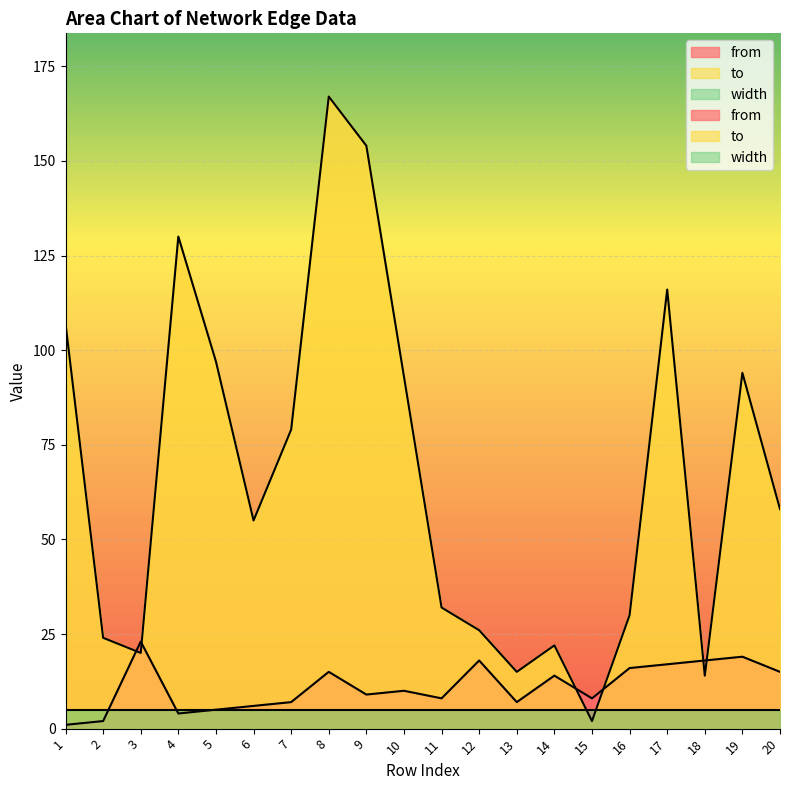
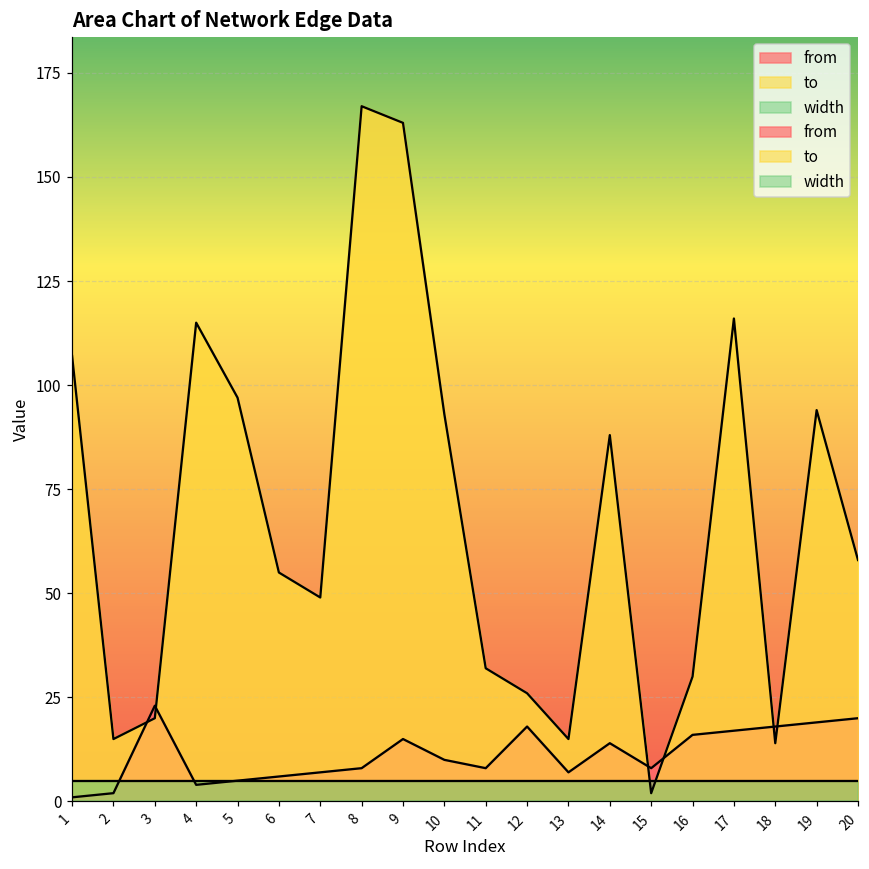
  {
    "from": {
      "1": 1,
      "2": 2,
      "3": 23,
      "4": 4,
      "6": 6,
      "7": 7,
-     "8": 15,
-     "9": 9,
+     "8": 8,
+     "9": 15,
      "10": 10,
      "11": 8,
      "12": 18,
      "13": 7,
      "14": 14,
      "15": 8,
      "16": 16,
      "17": 17,
      "18": 18,
      "19": 19,
-     "20": 15
+     "20": 20
    },
    "to": {
      "1": 107,
-     "2": 24,
+     "2": 15,
      "3": 20,
-     "4": 130,
+     "4": 115,
      "5": 97,
      "6": 55,
-     "7": 79,
+     "7": 49,
      "8": 167,
-     "9": 154,
+     "9": 163,
      "10": 93,
      "11": 32,
      "12": 26,
      "13": 15,
-     "14": 22,
+     "14": 88,
      "15": 2,
      "16": 30,
      "17": 116,
      "18": 14,
      "19": 94,
      "20": 58
    },
    "width": {
      "1": 5,
      "2": 5,
      "3": 5,
      "4": 5,
      "6": 5,
      "7": 5,
      "8": 5,
      "9": 5,
      "10": 5,
      "11": 5,
      "12": 5,
      "13": 5,
      "14": 5,
      "15": 5,
      "16": 5,
      "17": 5,
      "18": 5,
      "19": 5,
      "20": 5
    }
  }
